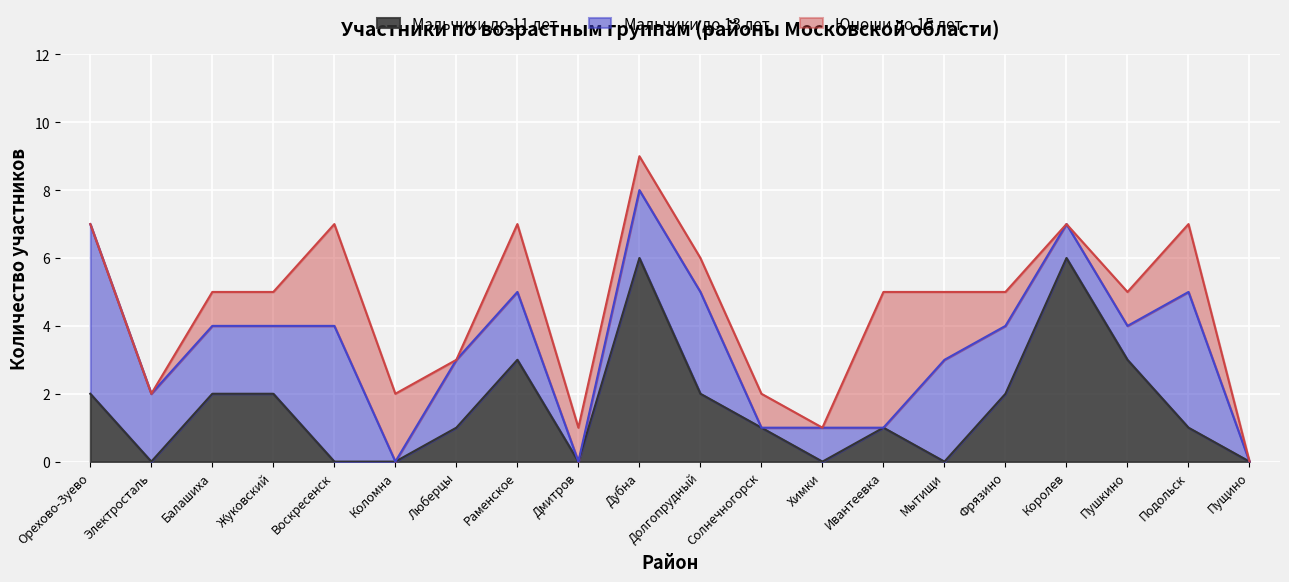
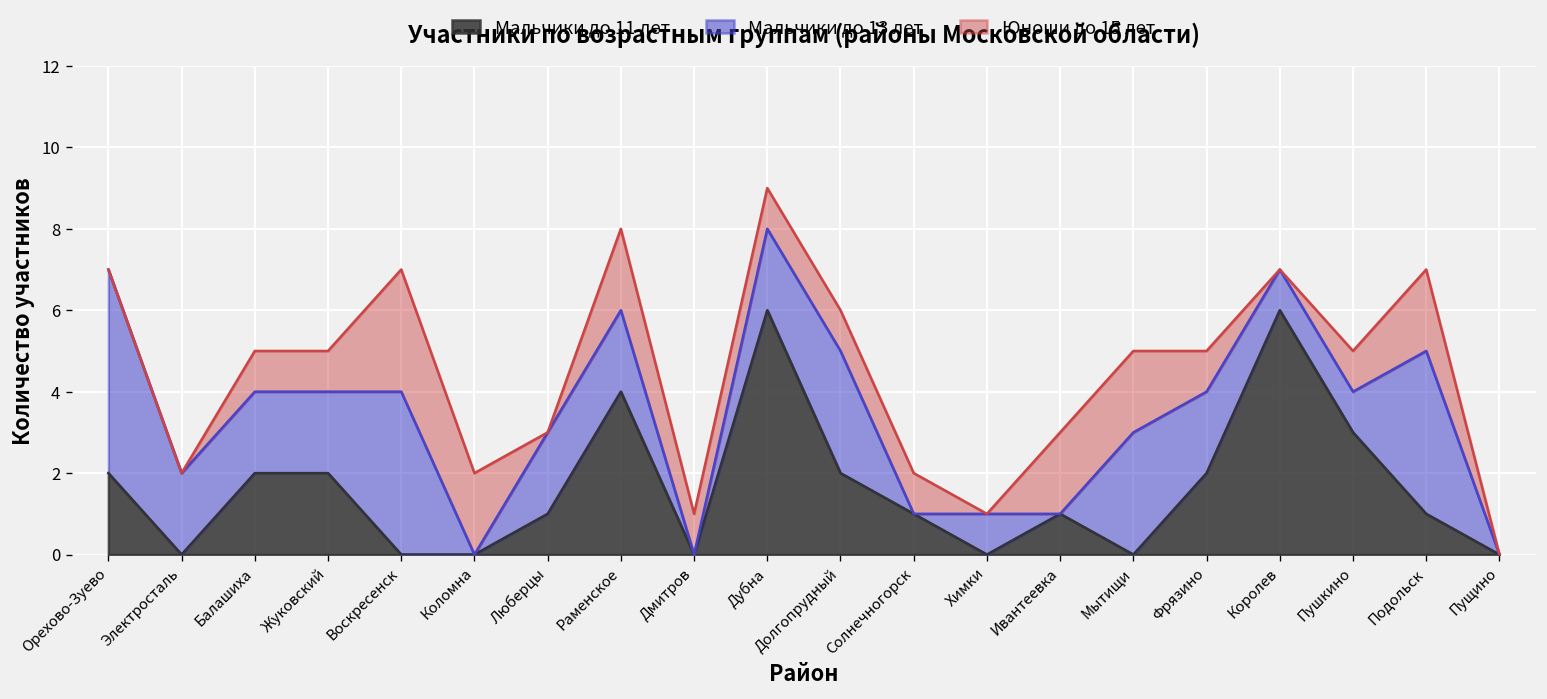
  {
    "Мальчики до 11 лет": {
      "Орехово-Зуево": 2,
      "Электросталь": 0,
      "Балашиха": 2,
      "Жуковский": 2,
      "Воскресенск": 0,
      "Люберцы": 1,
-     "Раменское": 3,
+     "Раменское": 4,
      "Дубна": 6,
      "Долгопрудный": 2,
      "Химки": 0,
      "Мытищи": 0,
      "Фрязино": 2,
      "Королев": 6,
      "Пушкино": 3,
      "Подольск": 1
    },
    "Мальчики до 13 лет": {
      "Балашиха": 2,
      "Жуковский": 2,
      "Воскресенск": 4,
      "Раменское": 2,
      "Дубна": 2,
      "Долгопрудный": 3,
      "Мытищи": 3,
      "Фрязино": 2,
      "Пушкино": 1,
      "Подольск": 4
    },
    "Юноши до 15 лет": {
      "Балашиха": 1,
      "Жуковский": 1,
      "Воскресенск": 3,
      "Коломна": 2,
      "Раменское": 2,
      "Дмитров": 1,
      "Дубна": 1,
      "Долгопрудный": 1,
      "Солнечногорск": 1,
-     "Ивантеевка": 4,
+     "Ивантеевка": 2,
      "Мытищи": 2,
      "Фрязино": 1,
      "Пушкино": 1,
      "Подольск": 2
    }
  }
